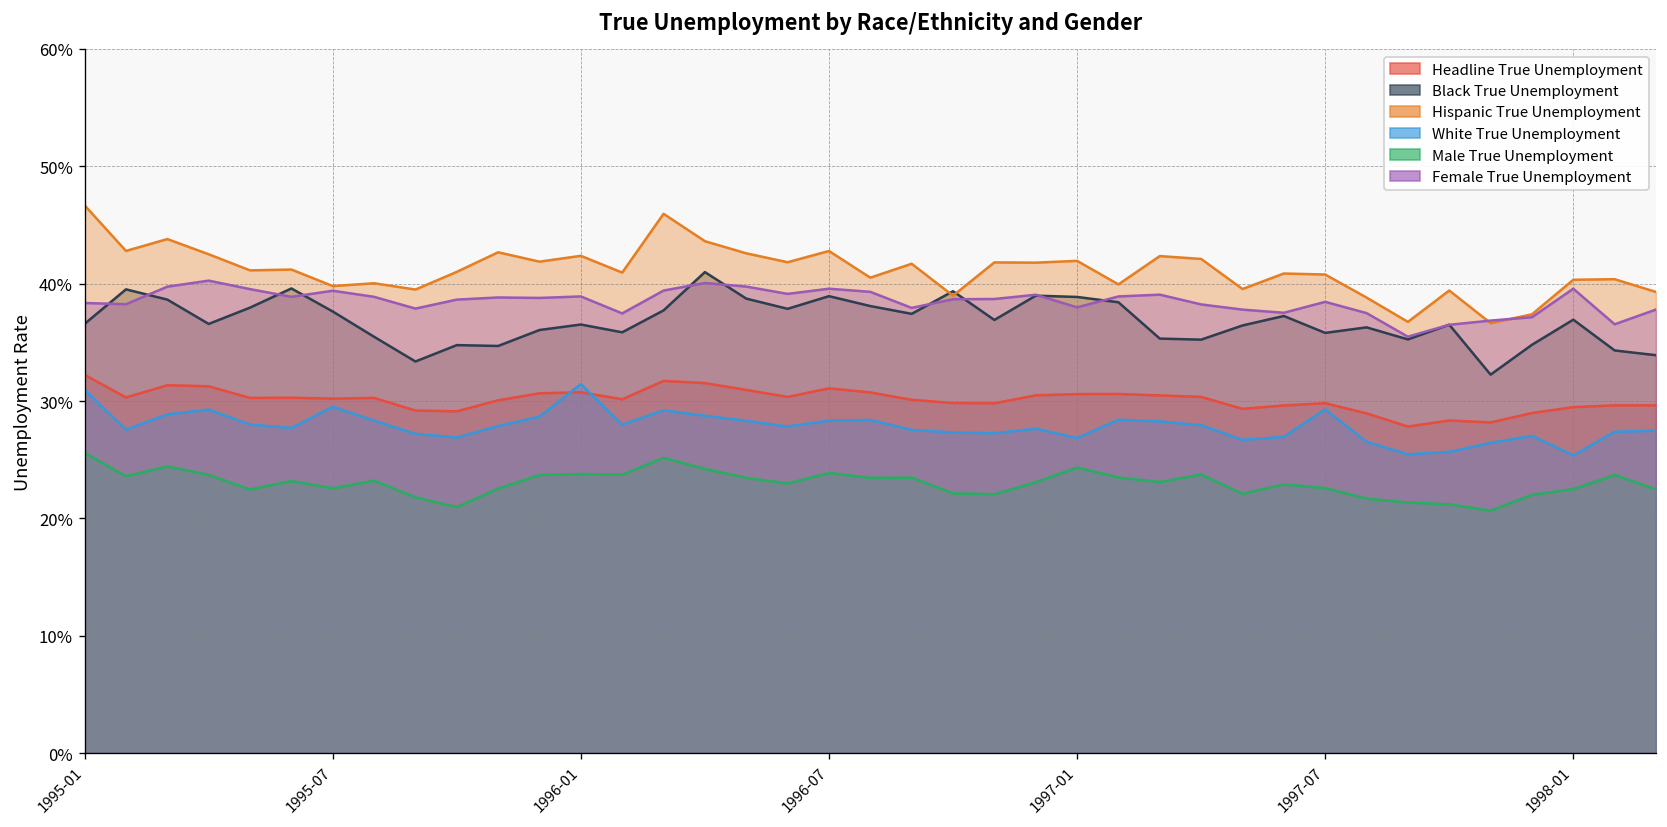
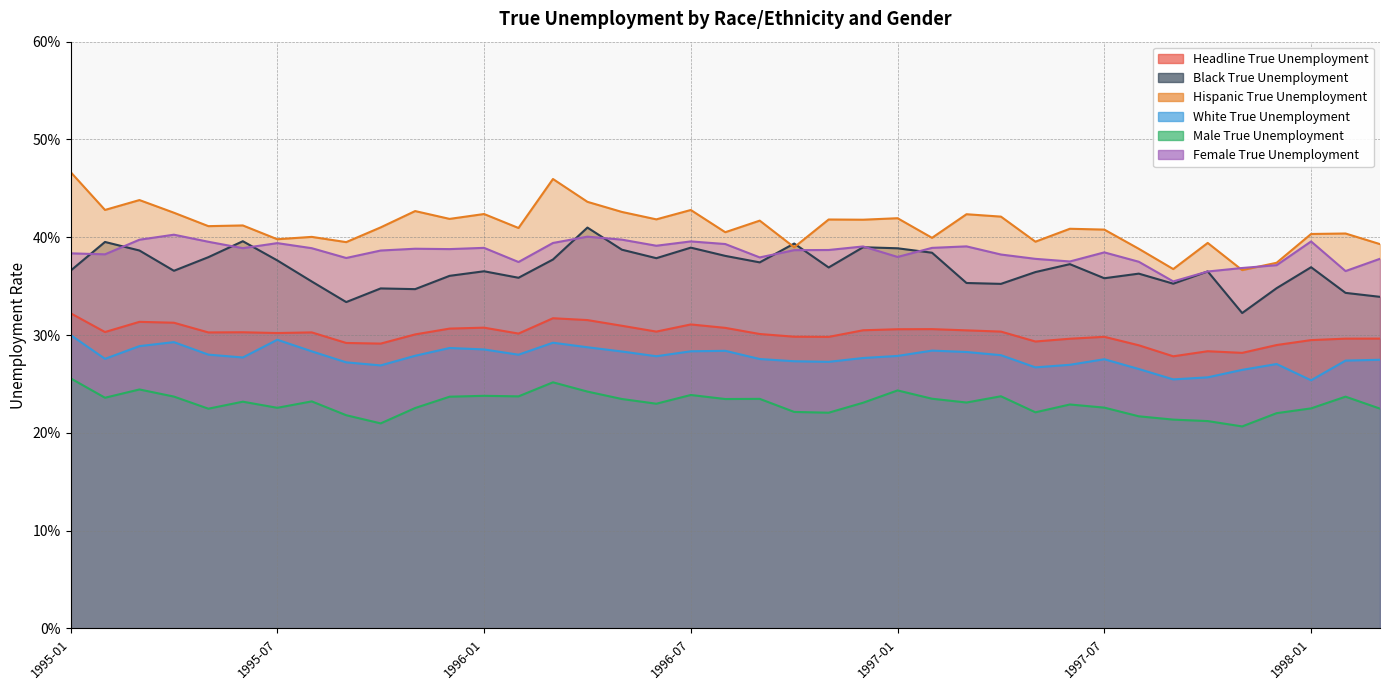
  {
    "White True Unemployment": {
-     "1995-01": "31%",
+     "1995-01": "30%",
      "1995-07": "30%",
-     "1996-01": "31%",
+     "1996-01": "29%",
      "1996-07": "28%",
-     "1997-01": "27%",
-     "1997-07": "29%",
+     "1997-01": "28%",
+     "1997-07": "28%",
      "1998-01": "25%"
    },
    "Female True Unemployment": {
      "1995-01": "38%",
      "1995-07": "39%",
      "1996-01": "39%",
      "1996-07": "40%",
      "1997-01": "38%",
      "1997-07": "38%",
      "1998-01": "40%"
    }
  }
